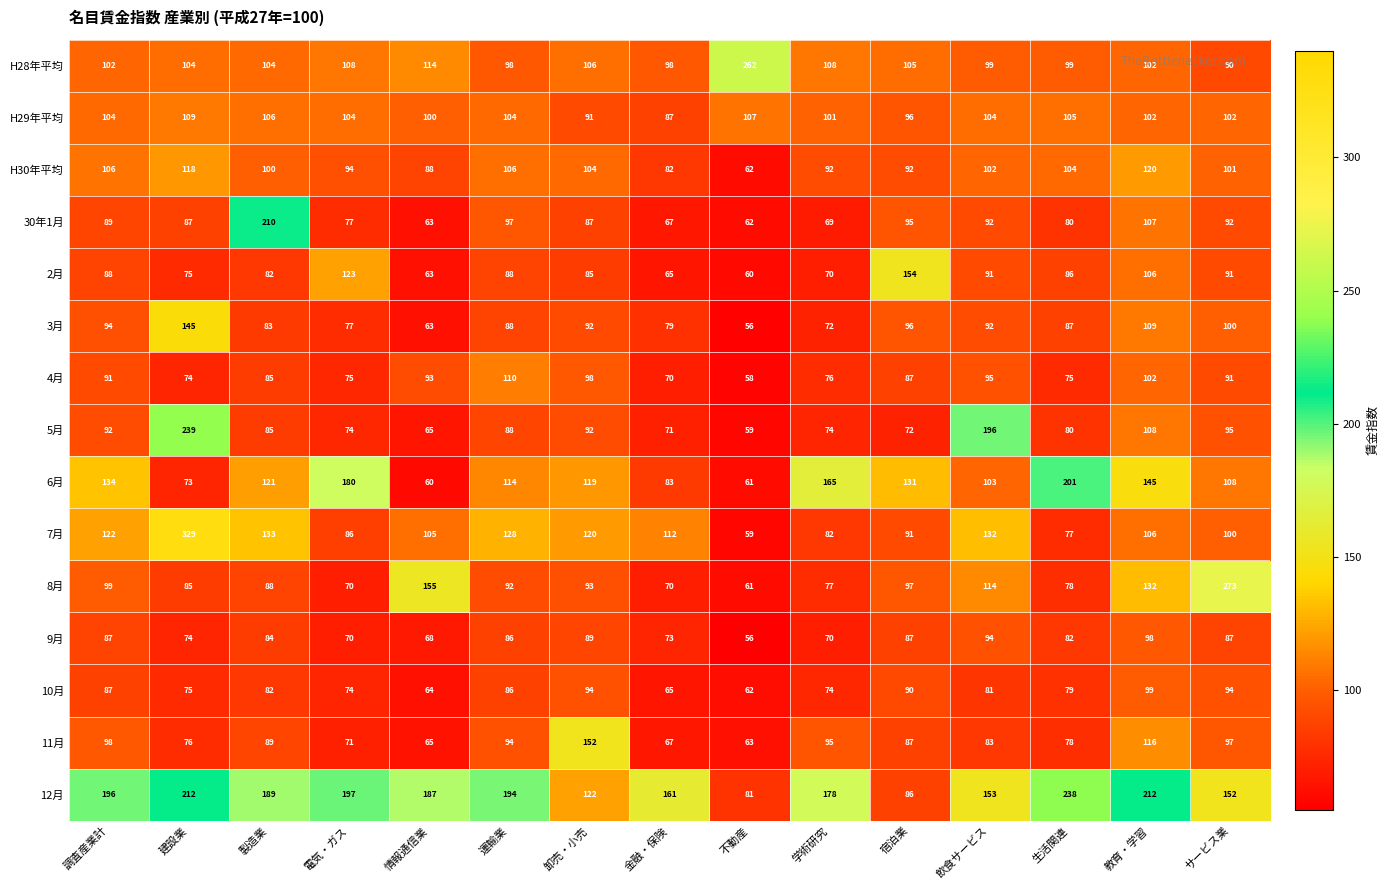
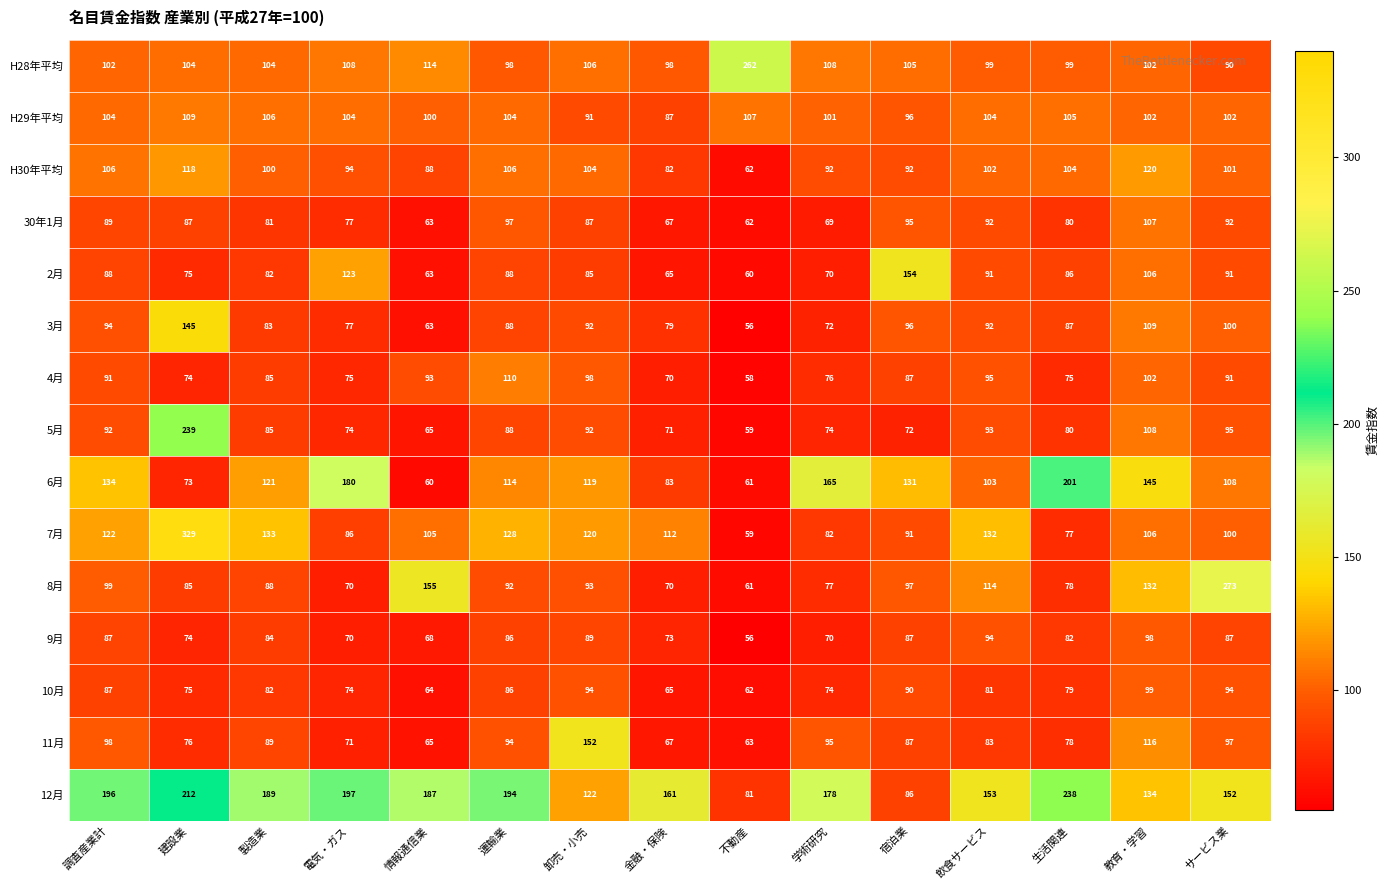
  {
    "30年1月": {
      "調査産業計": 89,
      "建設業": 87,
-     "製造業": 210,
+     "製造業": 81,
      "電気・ガス": 77,
      "情報通信業": 63,
      "運輸業": 97,
      "卸売・小売": 87,
      "金融・保険": 67,
      "不動産": 62,
      "学術研究": 69,
      "宿泊業": 95,
      "飲食サービス": 92,
      "生活関連": 80,
      "教育・学習": 107,
      "サービス業": 92
    },
    "5月": {
      "調査産業計": 92,
      "建設業": 239,
      "製造業": 85,
      "電気・ガス": 74,
      "情報通信業": 65,
      "運輸業": 88,
      "卸売・小売": 92,
      "金融・保険": 71,
      "不動産": 59,
      "学術研究": 74,
      "宿泊業": 72,
-     "飲食サービス": 196,
+     "飲食サービス": 93,
      "生活関連": 80,
      "教育・学習": 108,
      "サービス業": 95
    },
    "12月": {
      "調査産業計": 196,
      "建設業": 212,
      "製造業": 189,
      "電気・ガス": 197,
      "情報通信業": 187,
      "運輸業": 194,
      "卸売・小売": 122,
      "金融・保険": 161,
      "不動産": 81,
      "学術研究": 178,
      "宿泊業": 86,
      "飲食サービス": 153,
      "生活関連": 238,
-     "教育・学習": 212,
+     "教育・学習": 134,
      "サービス業": 152
    }
  }
